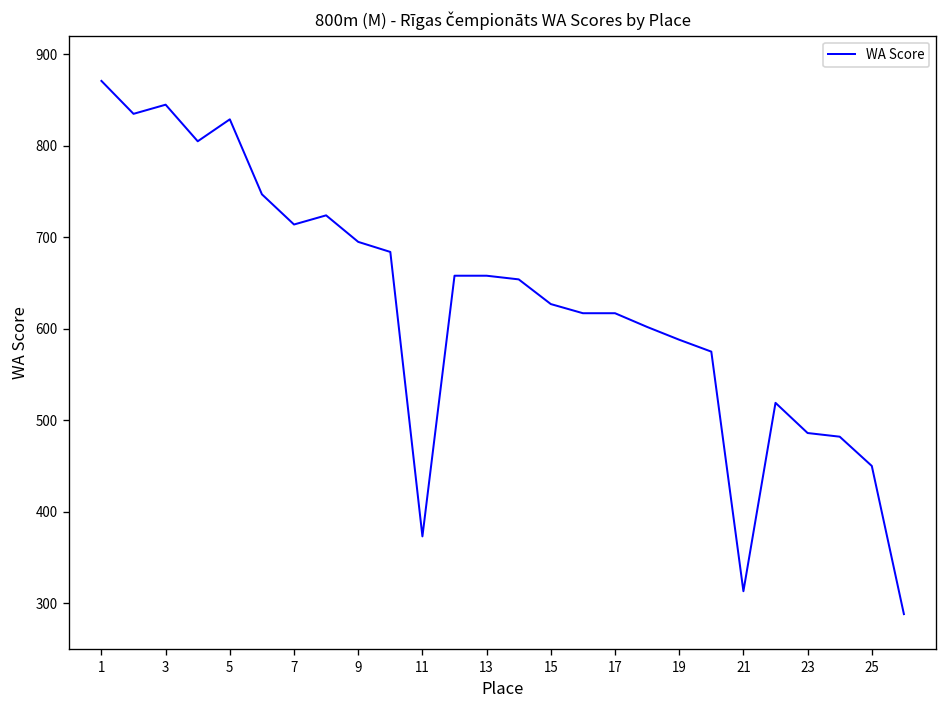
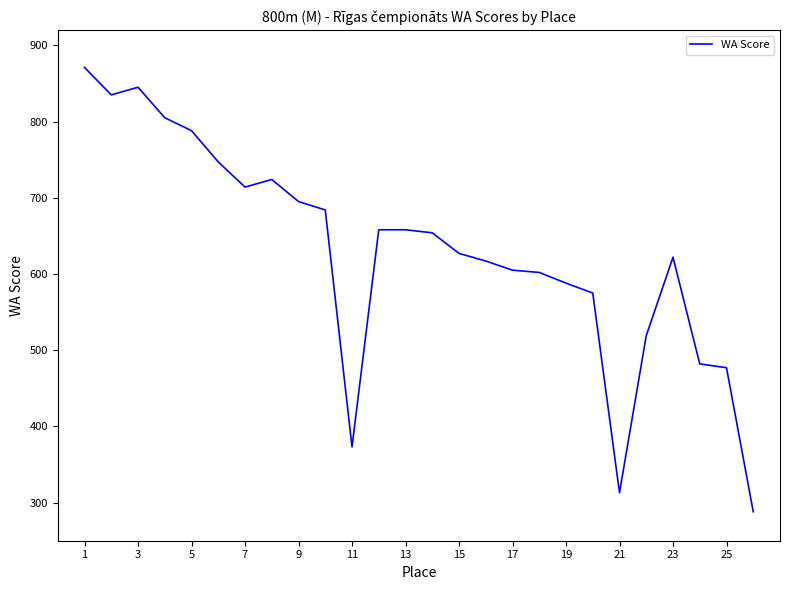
  {
    "1": 870,
    "3": 850,
-   "5": 830,
+   "5": 790,
    "7": 710,
    "9": 700,
    "11": 370,
    "13": 660,
    "15": 630,
-   "17": 620,
+   "17": 610,
    "19": 590,
    "21": 310,
-   "23": 490,
-   "25": 450
+   "23": 620,
+   "25": 480
  }
